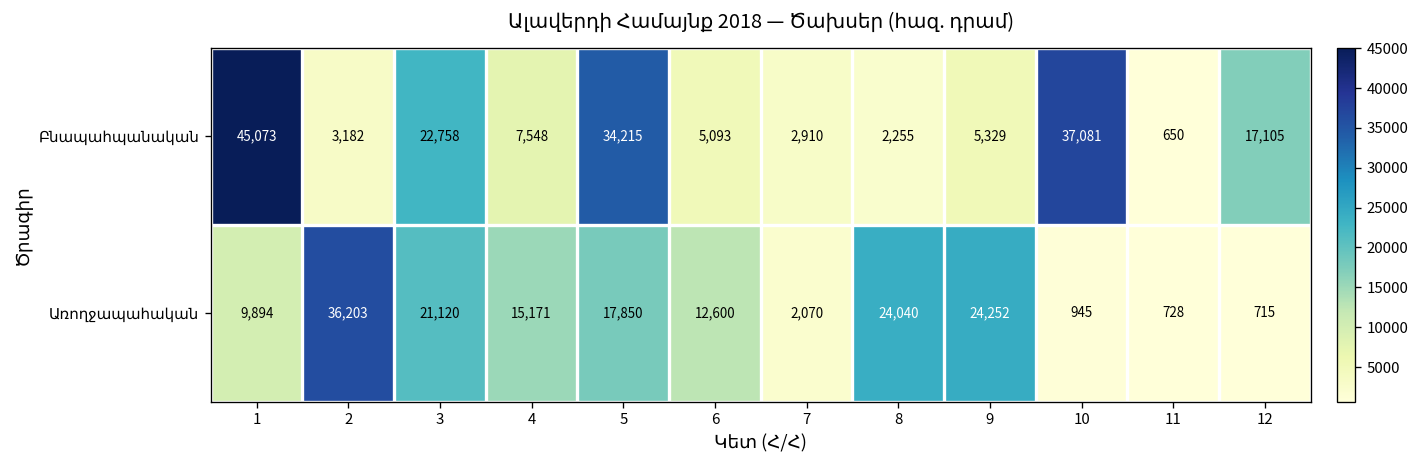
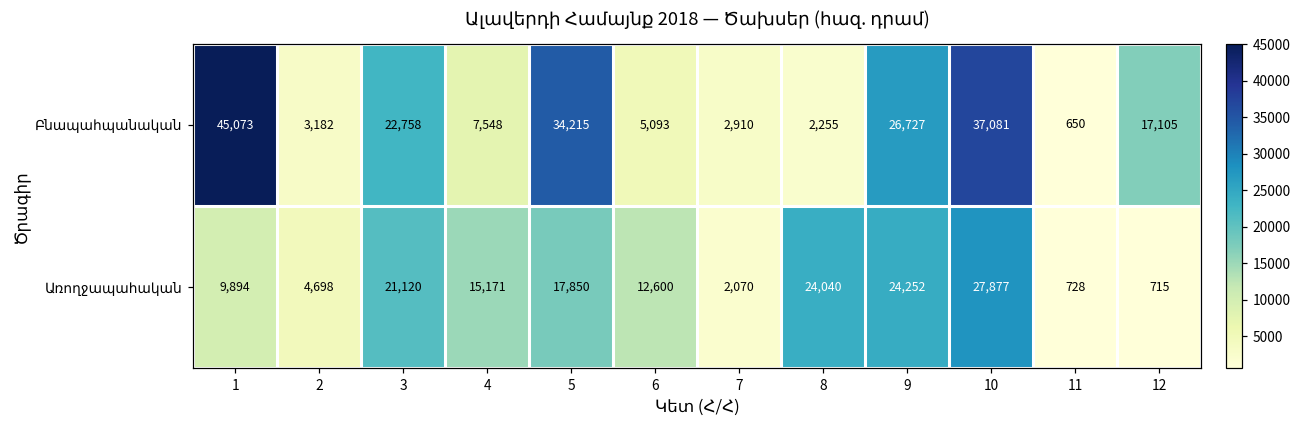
  {
    "Բնապահպանական": {
      "1": "45,073",
      "2": "3,182",
      "3": "22,758",
      "4": "7,548",
      "5": "34,215",
      "6": "5,093",
      "7": "2,910",
      "8": "2,255",
-     "9": "5,329",
+     "9": "26,727",
      "10": "37,081",
      "11": "650",
      "12": "17,105"
    },
    "Առողջապահական": {
      "1": "9,894",
-     "2": "36,203",
+     "2": "4,698",
      "3": "21,120",
      "4": "15,171",
      "5": "17,850",
      "6": "12,600",
      "7": "2,070",
      "8": "24,040",
      "9": "24,252",
-     "10": "945",
+     "10": "27,877",
      "11": "728",
      "12": "715"
    }
  }
